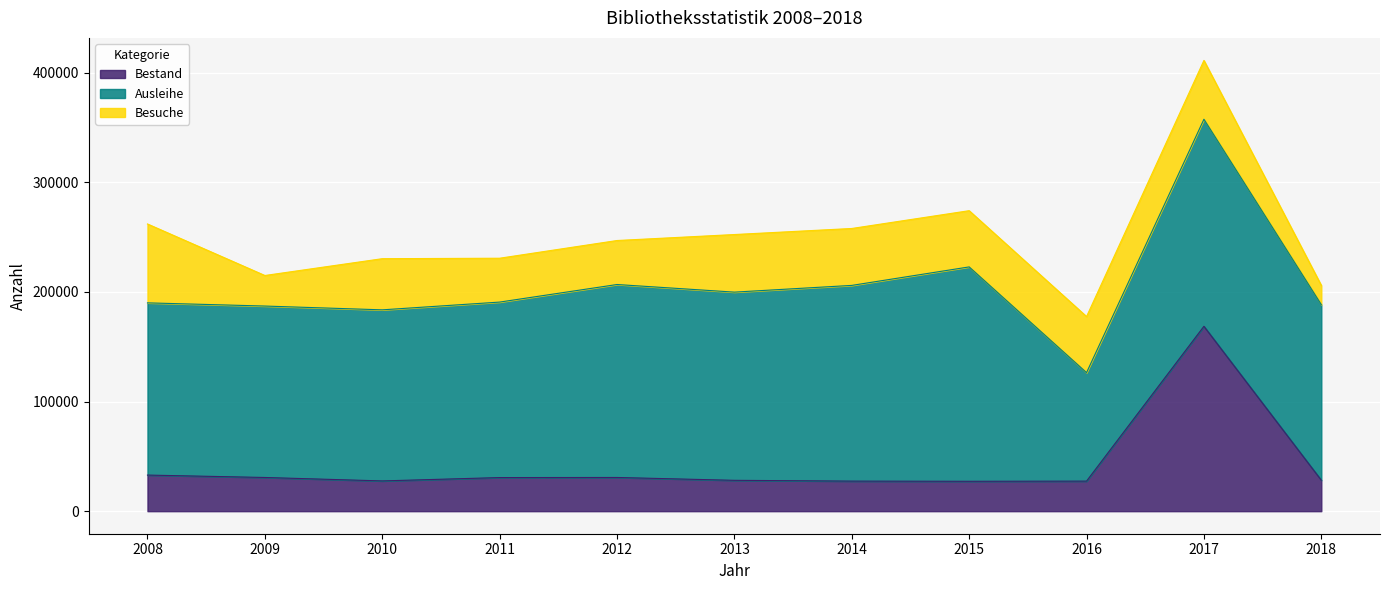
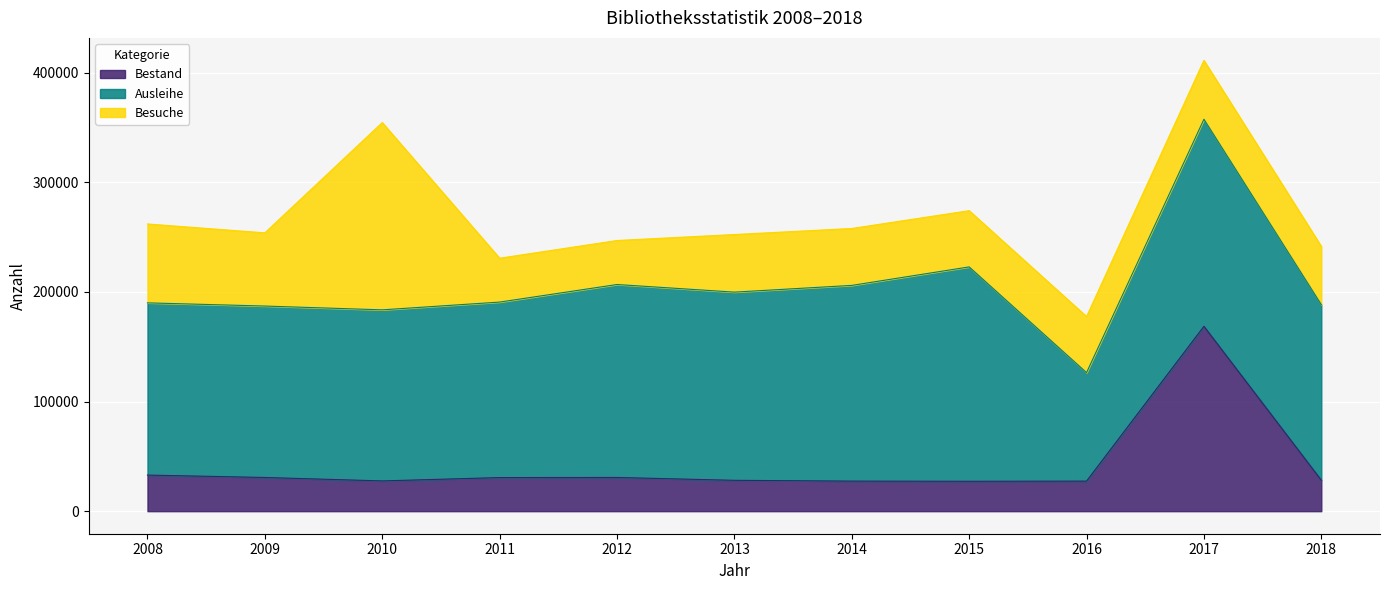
  {
    "Bestand": {
      "2008": 33000,
      "2009": 31000,
      "2010": 28000,
      "2011": 31000,
      "2012": 31000,
      "2013": 28000,
      "2014": 27000,
      "2015": 27000,
      "2016": 27000,
      "2017": 169000,
      "2018": 28000
    },
    "Ausleihe": {
      "2008": 157000,
      "2009": 156000,
      "2010": 156000,
      "2011": 160000,
      "2012": 176000,
      "2013": 172000,
      "2014": 179000,
      "2015": 196000,
      "2016": 99000,
      "2017": 189000,
      "2018": 160000
    },
    "Besuche": {
      "2008": 72000,
-     "2009": 28000,
-     "2010": 47000,
+     "2009": 67000,
+     "2010": 171000,
      "2011": 40000,
      "2012": 40000,
      "2013": 53000,
      "2014": 52000,
      "2015": 51000,
      "2016": 51000,
      "2017": 54000,
-     "2018": 18000
+     "2018": 53000
    }
  }
